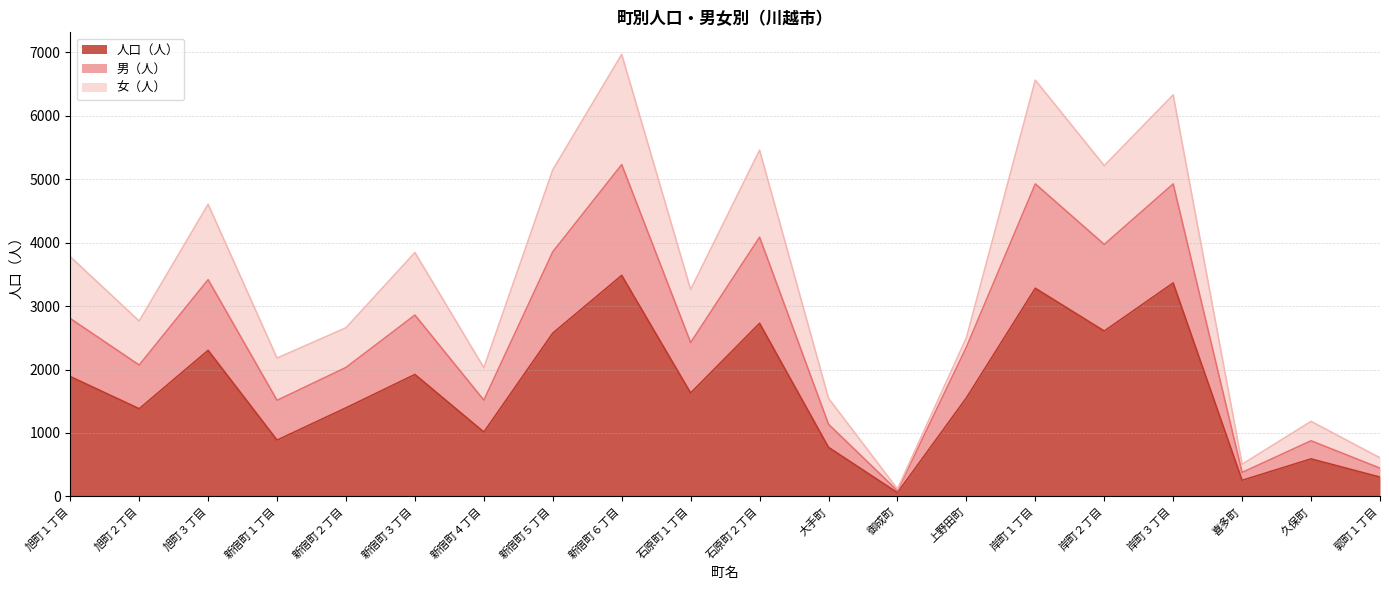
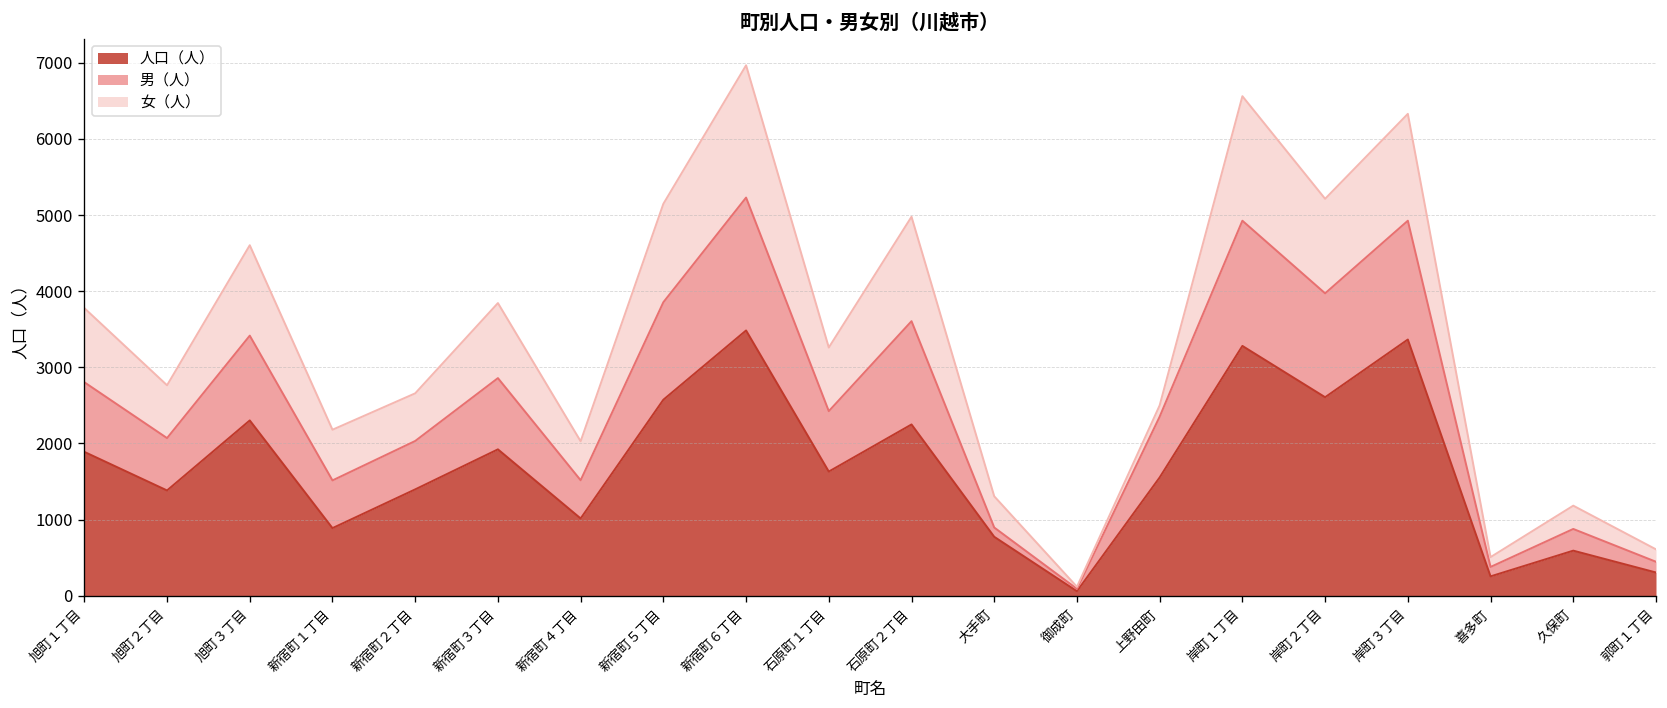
  {
    "人口（人）": {
      "旭町１丁目": 1900,
      "旭町２丁目": 1400,
      "旭町３丁目": 2300,
      "新宿町１丁目": 900,
      "新宿町２丁目": 1400,
      "新宿町３丁目": 1900,
      "新宿町４丁目": 1000,
      "新宿町５丁目": 2600,
      "新宿町６丁目": 3500,
      "石原町１丁目": 1600,
-     "石原町２丁目": 2700,
+     "石原町２丁目": 2200,
      "大手町": 800,
      "上野田町": 1600,
      "岸町１丁目": 3300,
      "岸町２丁目": 2600,
      "岸町３丁目": 3400,
      "喜多町": 300,
      "久保町": 600,
      "郭町１丁目": 300
    },
    "男（人）": {
      "旭町１丁目": 900,
      "旭町２丁目": 700,
      "旭町３丁目": 1100,
      "新宿町１丁目": 600,
      "新宿町２丁目": 600,
      "新宿町３丁目": 900,
      "新宿町４丁目": 500,
      "新宿町５丁目": 1300,
      "新宿町６丁目": 1700,
      "石原町１丁目": 800,
      "石原町２丁目": 1400,
-     "大手町": 400,
+     "大手町": 100,
      "上野田町": 800,
      "岸町１丁目": 1600,
      "岸町２丁目": 1400,
      "岸町３丁目": 1600,
      "喜多町": 100,
      "久保町": 300,
      "郭町１丁目": 100
    },
    "女（人）": {
      "旭町１丁目": 1000,
      "旭町２丁目": 700,
      "旭町３丁目": 1200,
      "新宿町１丁目": 700,
      "新宿町２丁目": 600,
      "新宿町３丁目": 1000,
      "新宿町４丁目": 500,
      "新宿町５丁目": 1300,
      "新宿町６丁目": 1700,
      "石原町１丁目": 800,
      "石原町２丁目": 1400,
      "大手町": 400,
      "上野田町": 100,
      "岸町１丁目": 1600,
      "岸町２丁目": 1200,
      "岸町３丁目": 1400,
      "喜多町": 100,
      "久保町": 300,
      "郭町１丁目": 200
    }
  }
